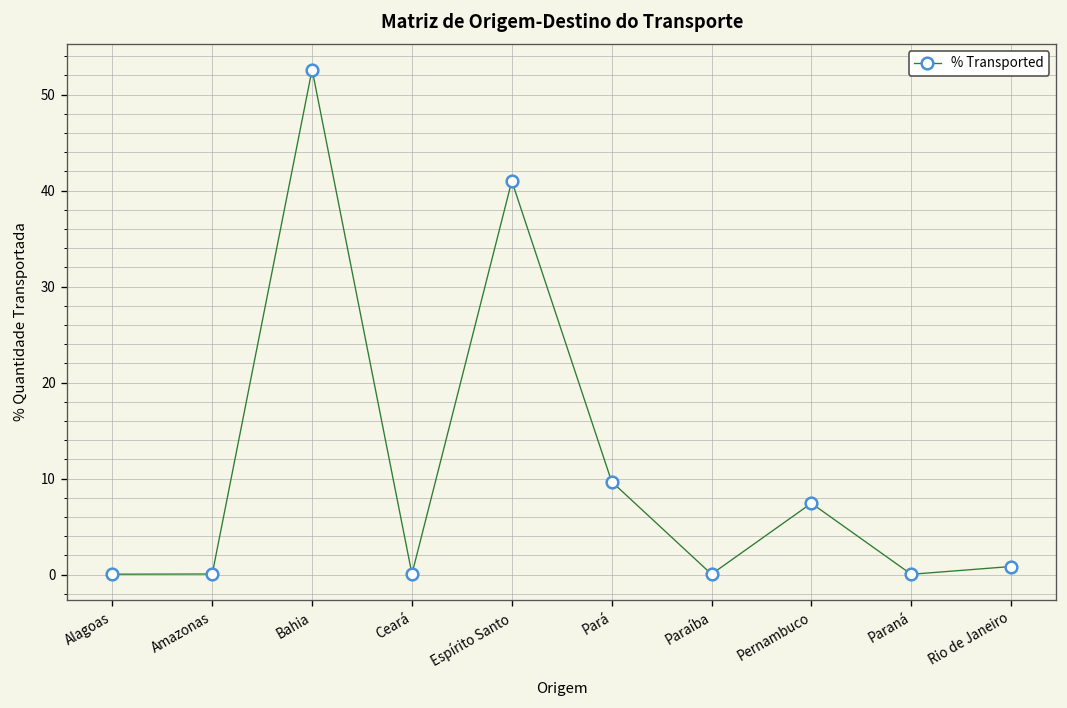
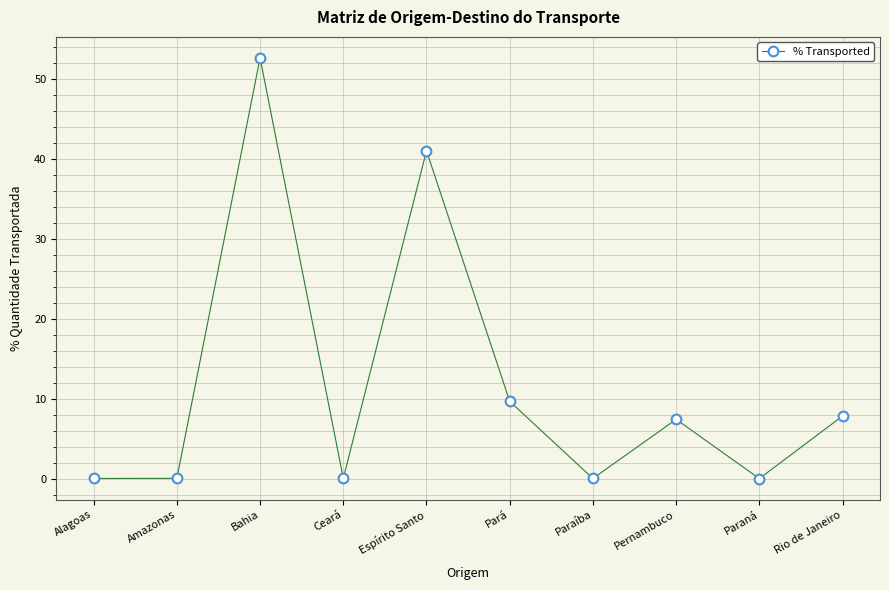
  {
    "Alagoas": 0,
    "Amazonas": 0,
    "Bahia": 53,
    "Ceará": 0,
    "Espírito Santo": 41,
    "Pará": 10,
    "Paraíba": 0,
    "Pernambuco": 7,
    "Paraná": 0,
-   "Rio de Janeiro": 1
+   "Rio de Janeiro": 8
  }
